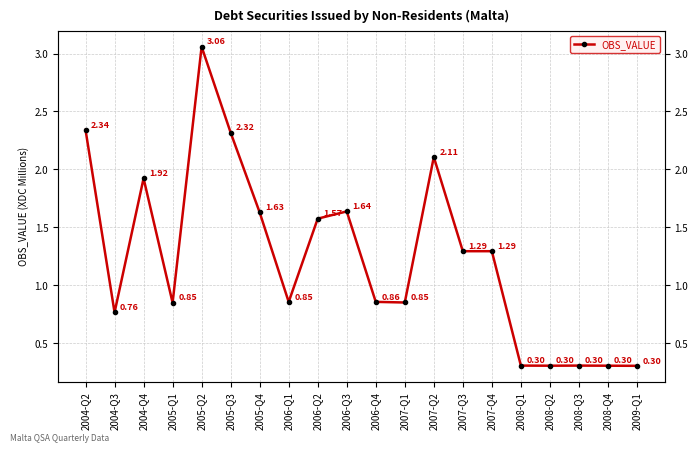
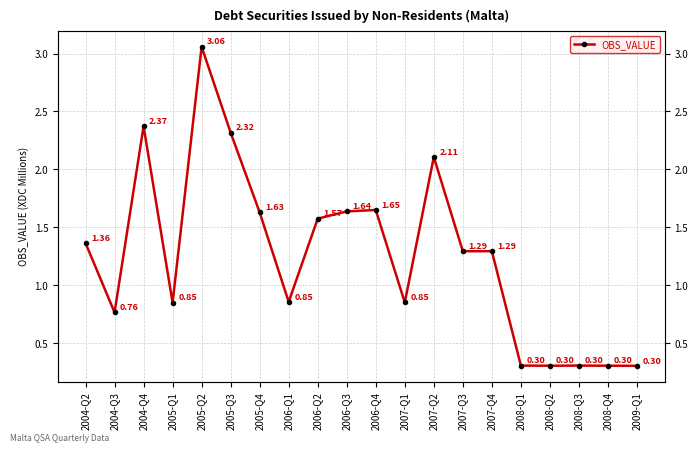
  {
-   "2004-Q2": 2.34,
+   "2004-Q2": 1.36,
    "2004-Q3": 0.76,
-   "2004-Q4": 1.92,
+   "2004-Q4": 2.37,
    "2005-Q1": 0.85,
    "2005-Q2": 3.06,
    "2005-Q3": 2.32,
    "2005-Q4": 1.63,
    "2006-Q1": 0.85,
    "2006-Q2": 1.57,
    "2006-Q3": 1.64,
-   "2006-Q4": 0.86,
+   "2006-Q4": 1.65,
    "2007-Q1": 0.85,
    "2007-Q2": 2.11,
    "2007-Q4": 1.29,
    "2008-Q2": 0.30,
    "2008-Q3": 0.30,
    "2008-Q4": 0.30,
    "2009-Q1": 0.30
  }
